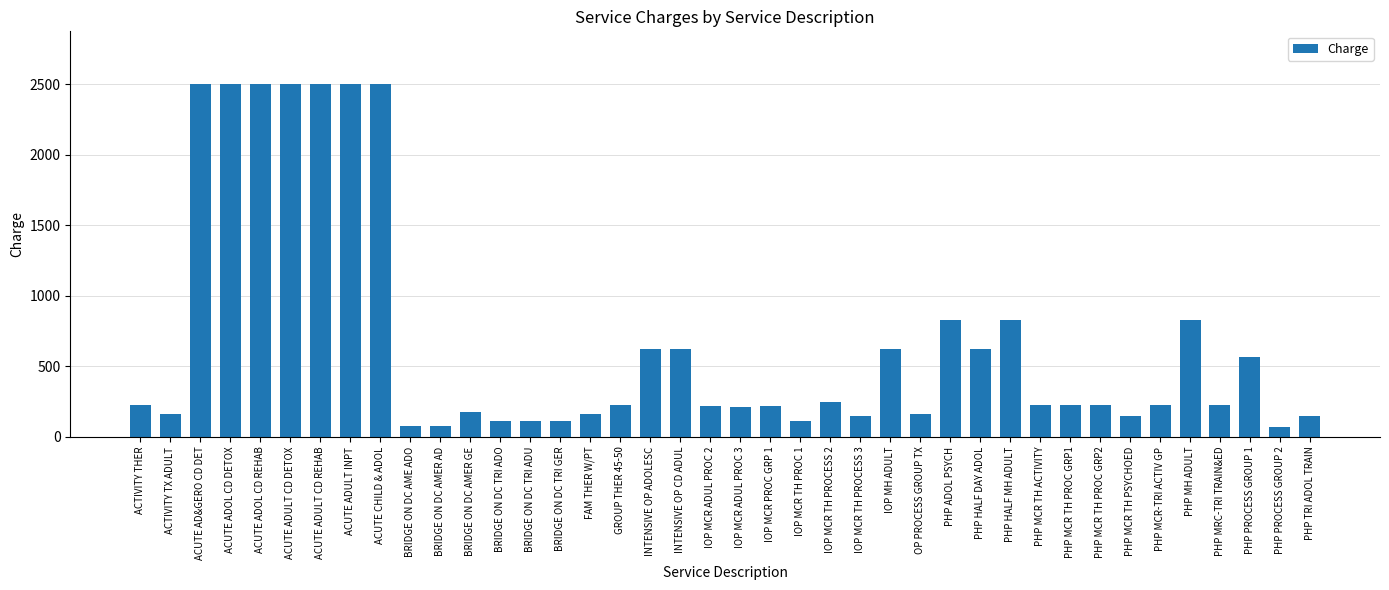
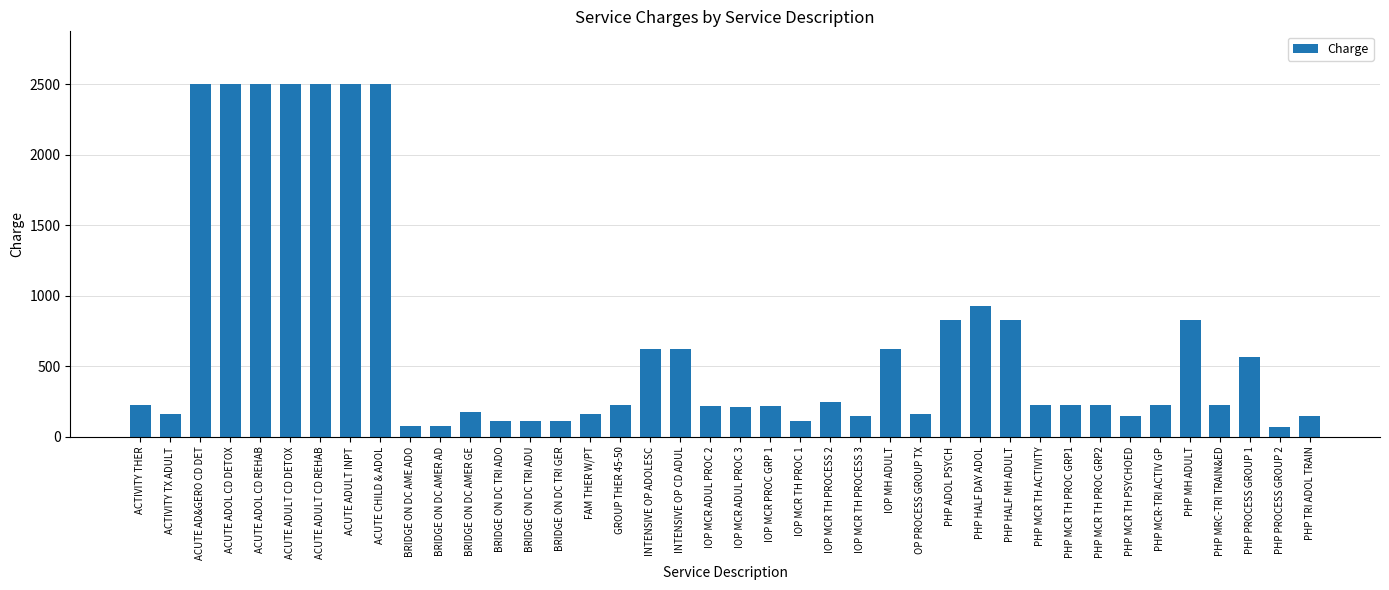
  {
    "ACTIVITY THER": 230,
    "ACTIVITY TX ADULT": 160,
    "ACUTE AD&GERO CD DET": 2500,
    "ACUTE ADOL CD DETOX": 2500,
    "ACUTE ADOL CD REHAB": 2500,
    "ACUTE ADULT CD DETOX": 2500,
    "ACUTE ADULT CD REHAB": 2500,
    "ACUTE ADULT INPT": 2500,
    "ACUTE CHILD & ADOL": 2500,
    "BRIDGE ON DC AME ADO": 80,
    "BRIDGE ON DC AMER AD": 80,
    "BRIDGE ON DC AMER GE": 170,
    "BRIDGE ON DC TRI ADO": 110,
    "BRIDGE ON DC TRI ADU": 110,
    "BRIDGE ON DC TRI GER": 110,
    "FAM THER W/PT": 160,
    "GROUP THER 45-50": 230,
    "INTENSIVE OP ADOLESC": 630,
    "INTENSIVE OP CD ADUL": 630,
    "IOP MCR ADUL PROC 2": 220,
    "IOP MCR ADUL PROC 3": 210,
    "IOP MCR PROC GRP 1": 220,
    "IOP MCR TH PROC 1": 110,
    "IOP MCR TH PROCESS 2": 250,
    "IOP MCR TH PROCESS 3": 150,
    "IOP MH ADULT": 630,
    "OP PROCESS GROUP TX": 160,
    "PHP ADOL PSYCH": 830,
-   "PHP HALF DAY ADOL": 630,
+   "PHP HALF DAY ADOL": 930,
    "PHP HALF MH ADULT": 830,
    "PHP MCR TH ACTIVITY": 230,
    "PHP MCR TH PROC GRP1": 230,
    "PHP MCR TH PROC GRP2": 230,
    "PHP MCR TH PSYCHOED": 150,
    "PHP MCR-TRI ACTIV GP": 230,
    "PHP MH ADULT": 830,
    "PHP MRC-TRI TRAIN&ED": 230,
    "PHP PROCESS GROUP 1": 570,
    "PHP PROCESS GROUP 2": 70,
    "PHP TRI ADOL TRAIN": 150
  }
